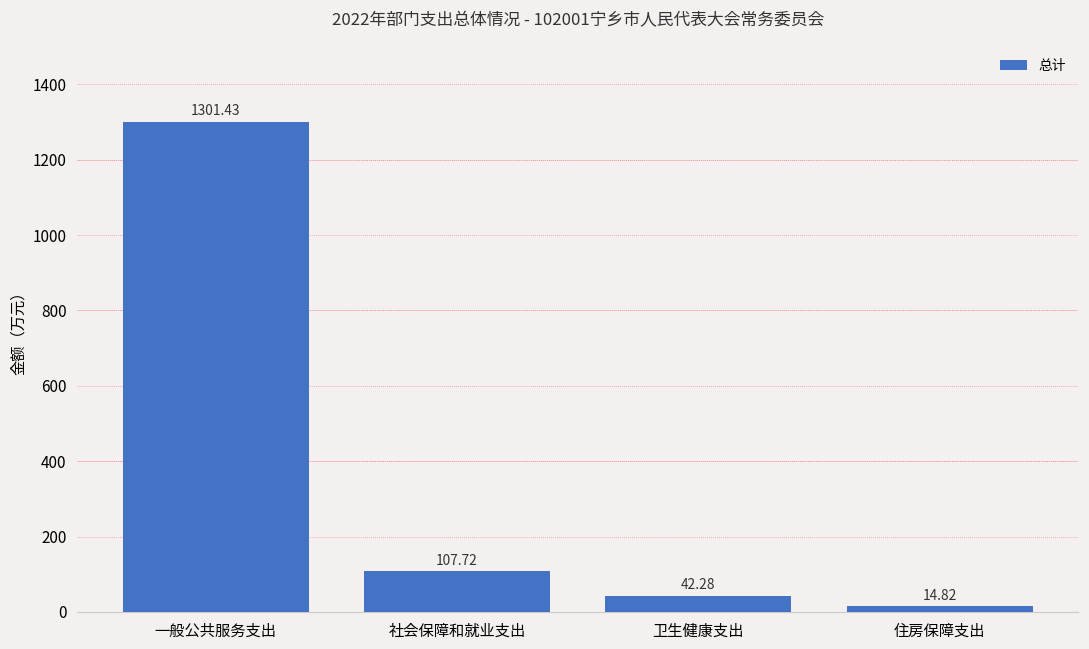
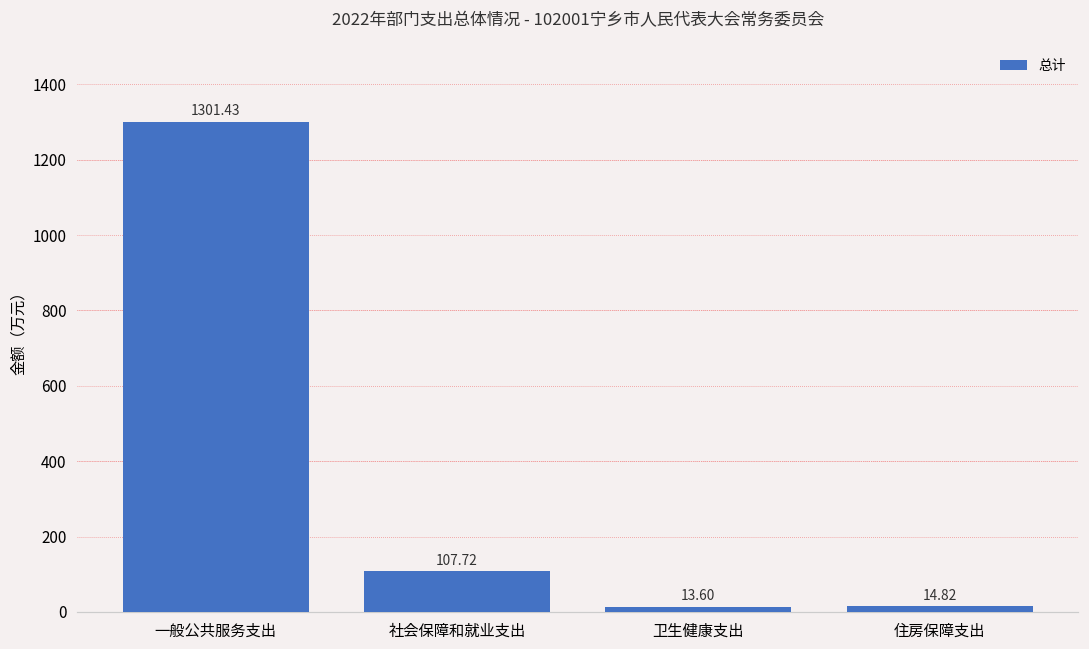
  {
    "一般公共服务支出": 1301.43,
    "社会保障和就业支出": 107.72,
-   "卫生健康支出": 42.28,
+   "卫生健康支出": 13.60,
    "住房保障支出": 14.82
  }
